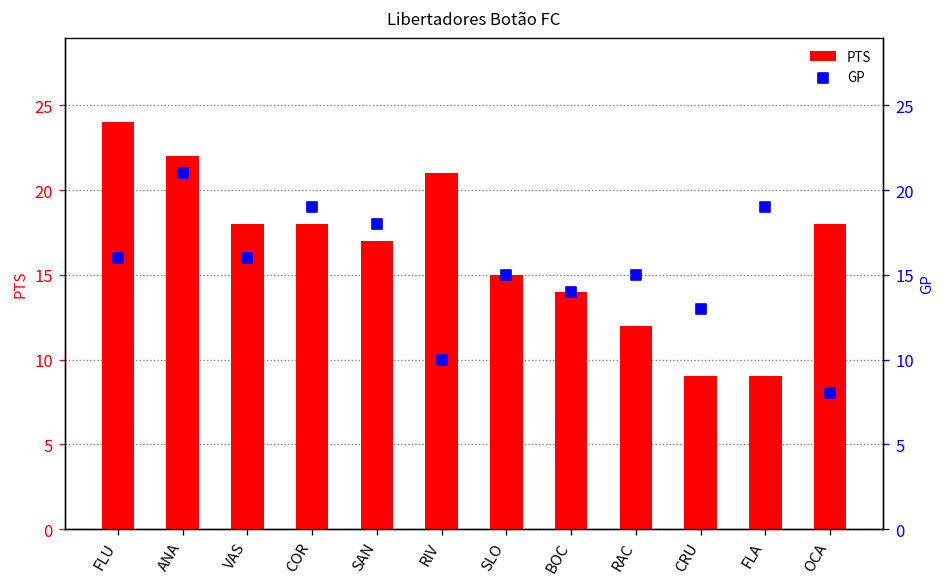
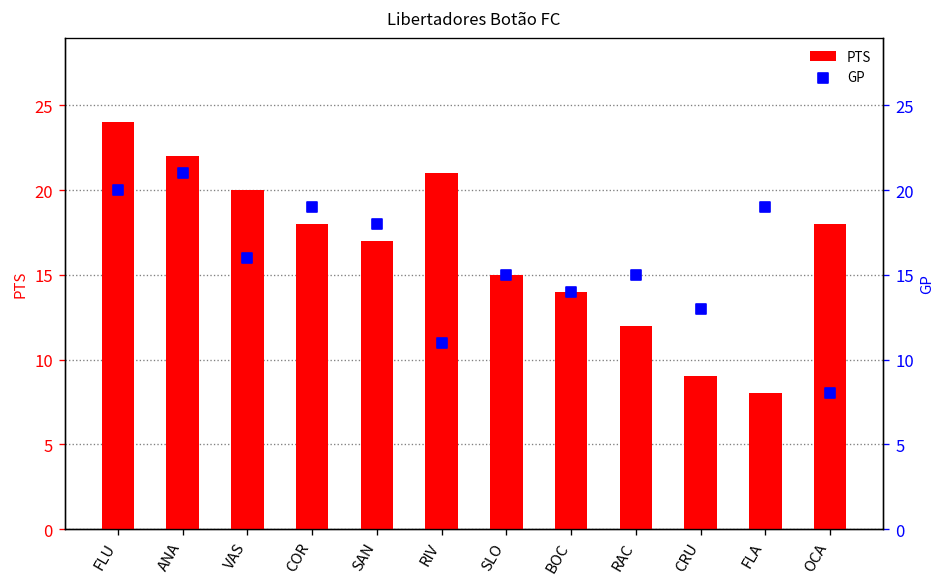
  {
    "PTS": {
      "FLU": 24,
      "ANA": 22,
-     "VAS": 18,
+     "VAS": 20,
      "COR": 18,
      "SAN": 17,
      "RIV": 21,
      "SLO": 15,
      "BOC": 14,
      "RAC": 12,
      "CRU": 9,
-     "FLA": 9,
+     "FLA": 8,
      "OCA": 18
    },
    "GP": {
-     "FLU": 16,
-     "RIV": 10
+     "FLU": 20,
+     "RIV": 11
    }
  }
